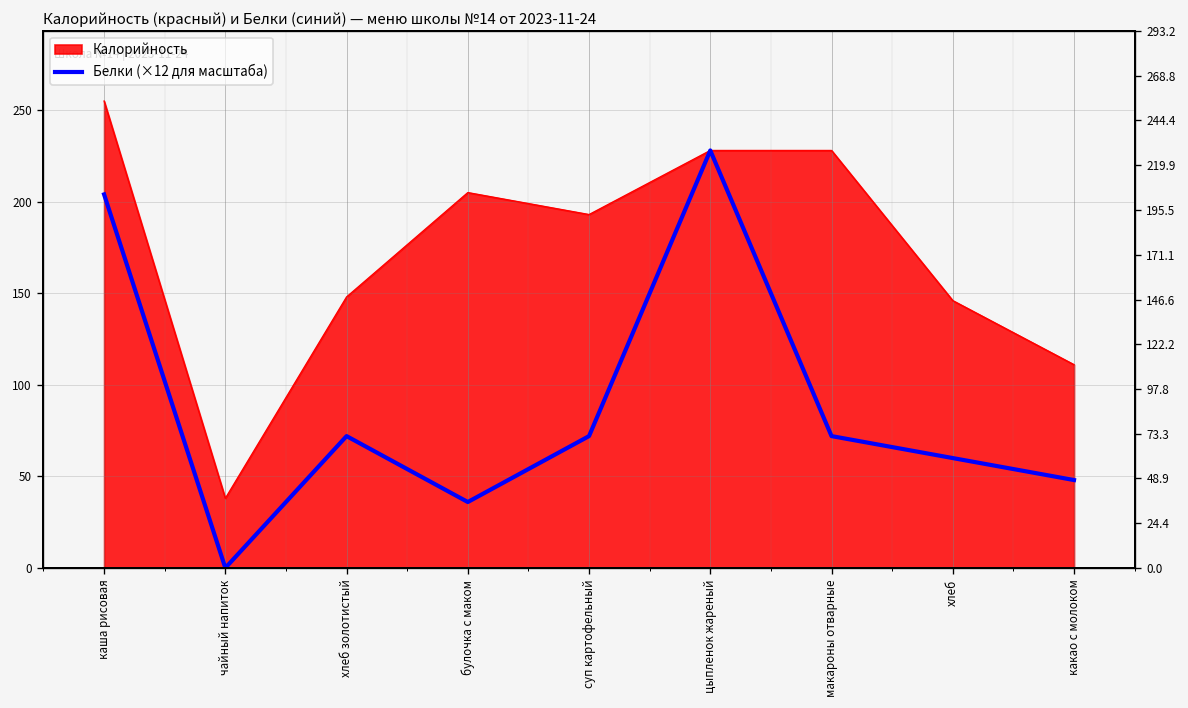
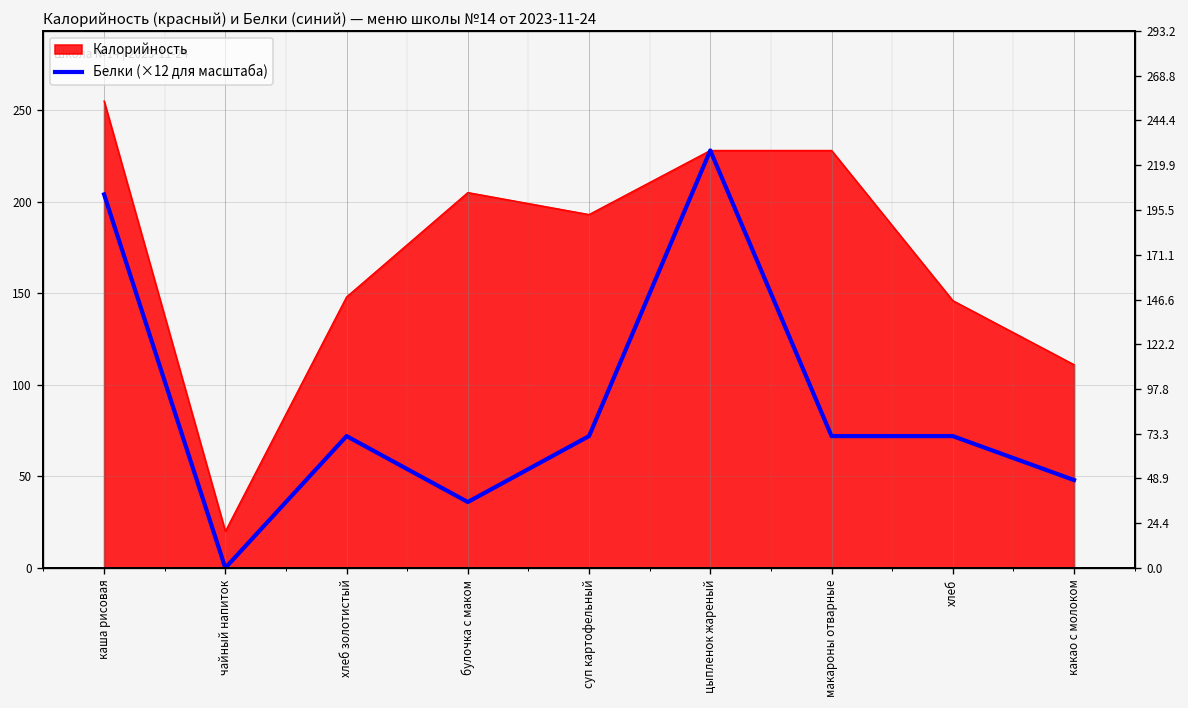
  {
    "Калорийность": {
      "каша рисовая": 255,
-     "чайный напиток": 38,
+     "чайный напиток": 20,
      "хлеб золотистый": 148,
      "булочка с маком": 205,
      "суп картофельный": 193,
      "макароны отварные": 228,
      "хлеб": 146,
      "какао с молоком": 111
    },
    "Белки (×12 для масштаба)": {
      "каша рисовая": 204,
      "чайный напиток": 0,
      "хлеб золотистый": 72,
      "булочка с маком": 36,
      "суп картофельный": 72,
      "макароны отварные": 72,
-     "хлеб": 60,
+     "хлеб": 72,
      "какао с молоком": 48
    }
  }
